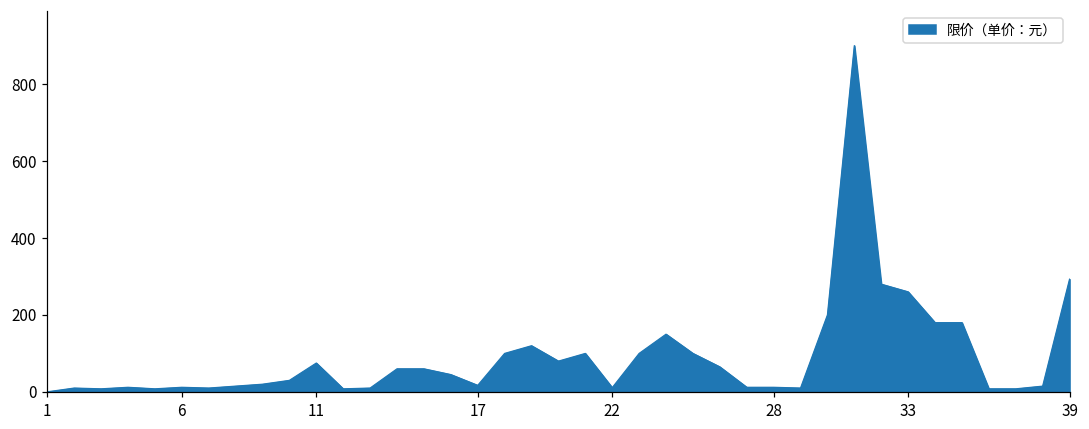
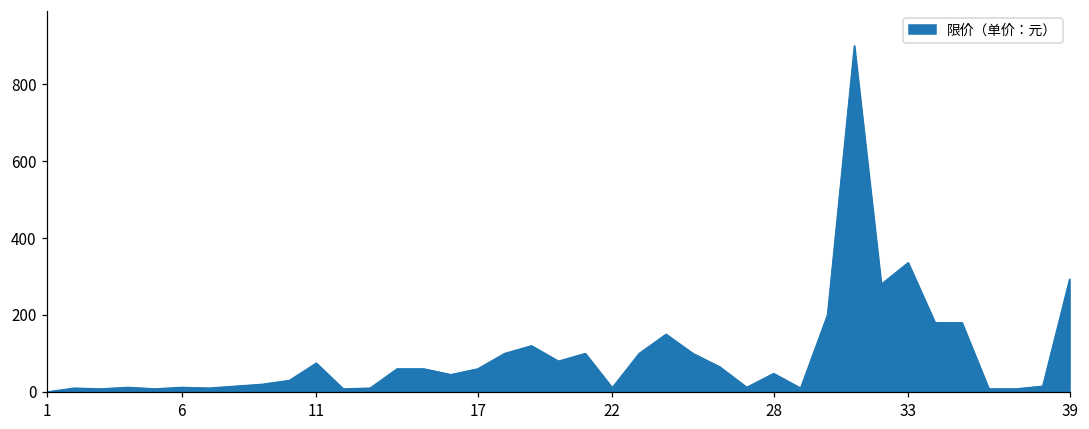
  {
    "1": 0,
    "6": 10,
    "11": 80,
-   "17": 20,
+   "17": 60,
    "22": 10,
-   "28": 10,
-   "33": 260,
+   "28": 50,
+   "33": 340,
    "39": 290
  }
